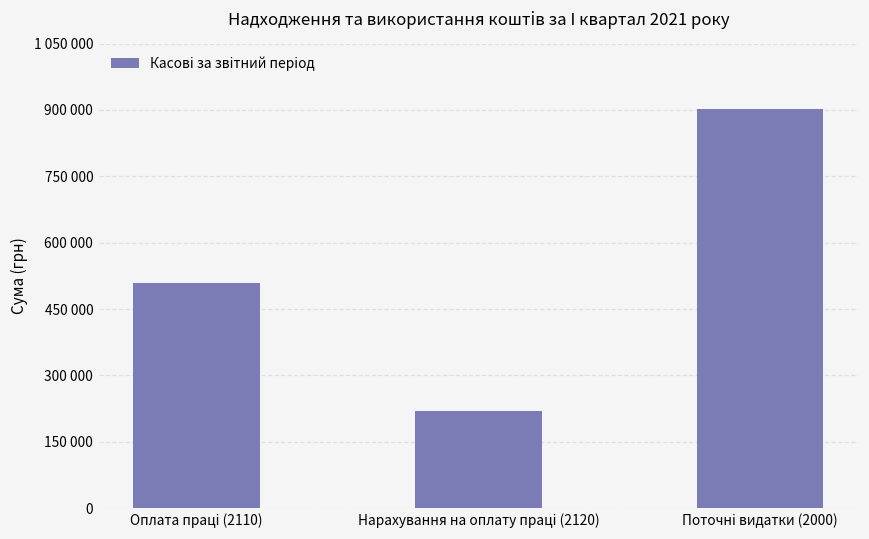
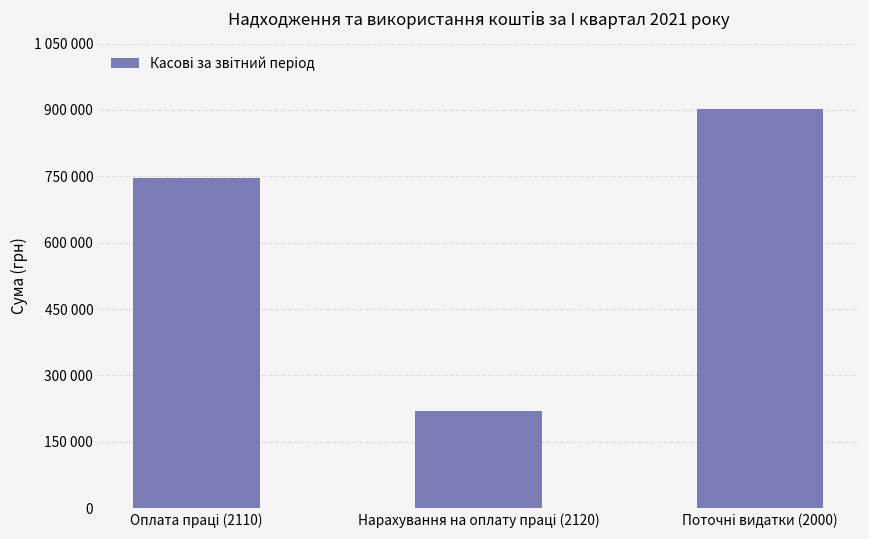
  {
-   "Оплата праці (2110)": 510000,
+   "Оплата праці (2110)": 750000,
    "Нарахування на оплату праці (2120)": 220000,
    "Поточні видатки (2000)": 900000
  }
